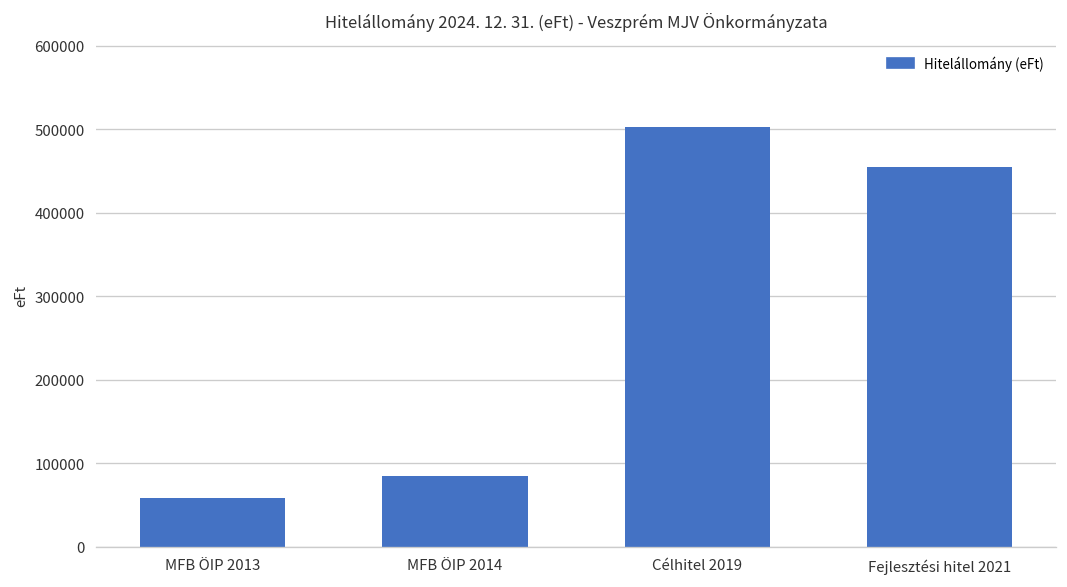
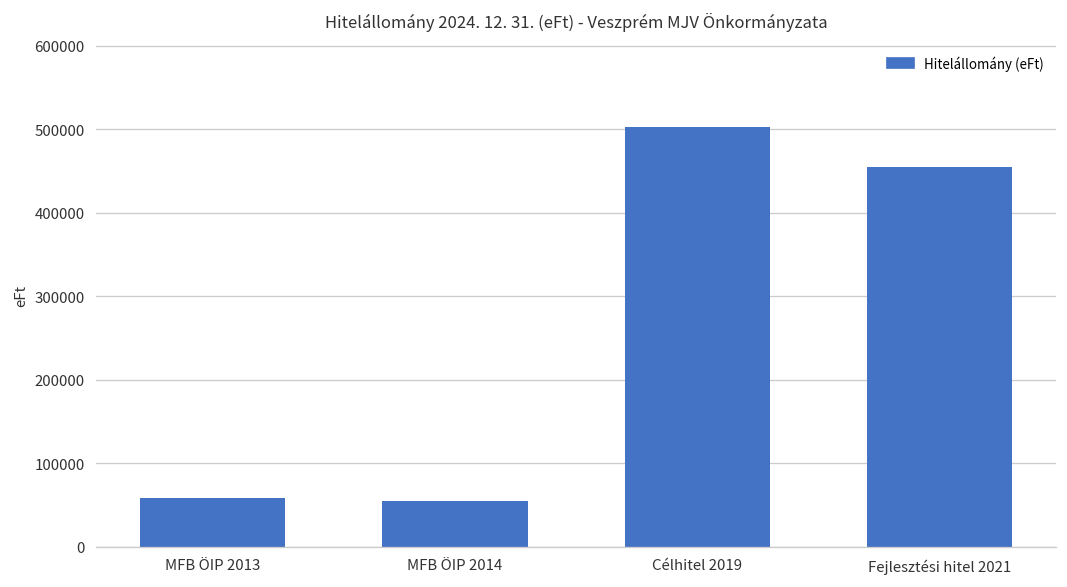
  {
    "MFB ÖIP 2013": 60000,
-   "MFB ÖIP 2014": 80000,
+   "MFB ÖIP 2014": 50000,
    "Célhitel 2019": 500000,
    "Fejlesztési hitel 2021": 450000
  }
